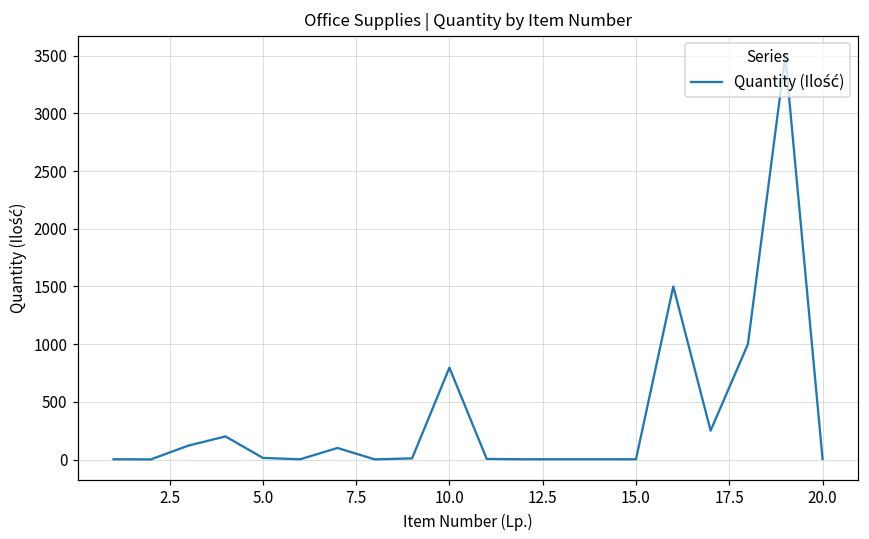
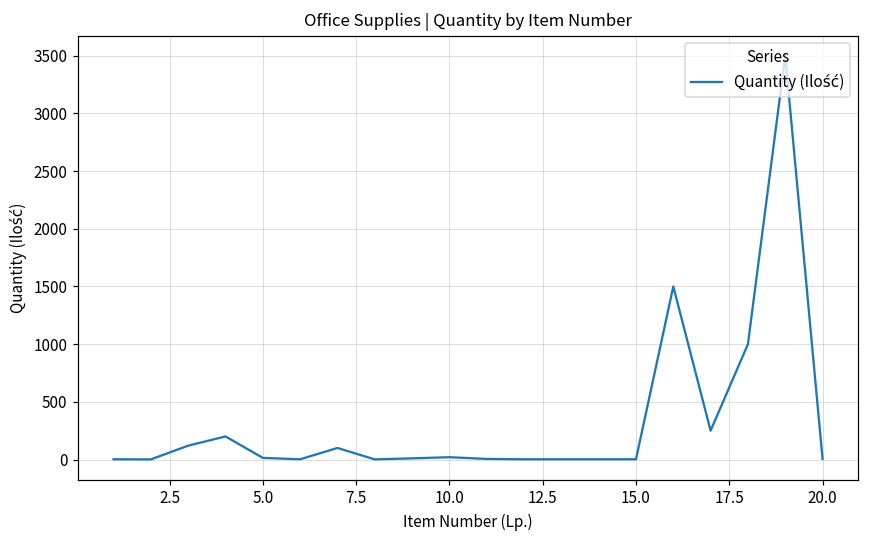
  {
    "5.0": 10,
-   "10.0": 800,
+   "10.0": 20,
    "15.0": 0,
    "20.0": 10
  }
